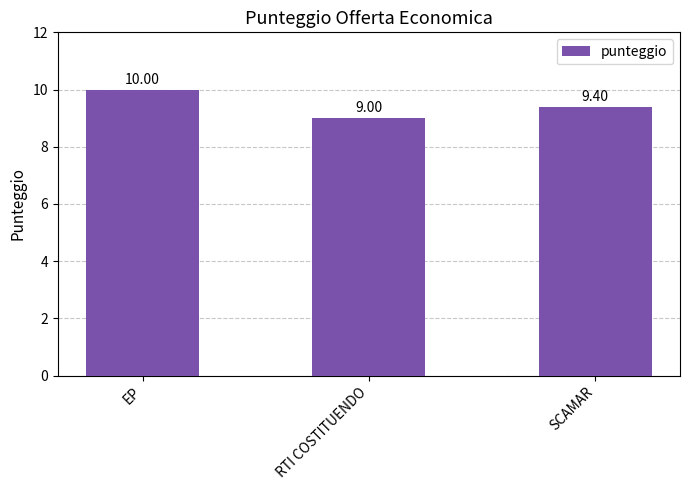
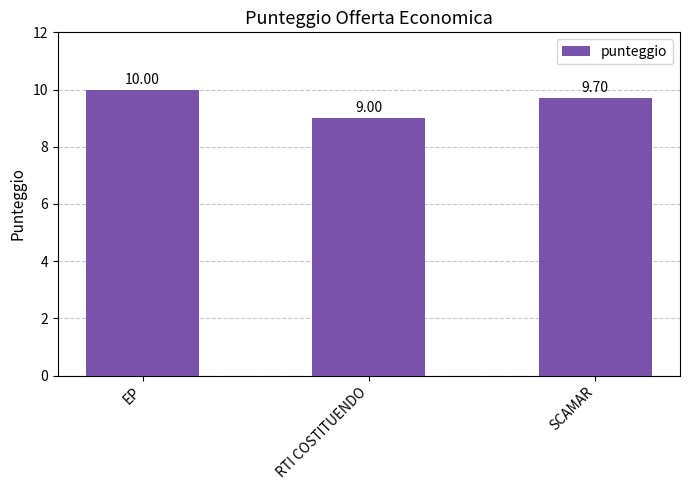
  {
    "EP": 10.00,
    "RTI COSTITUENDO": 9.00,
-   "SCAMAR": 9.40
+   "SCAMAR": 9.70
  }
